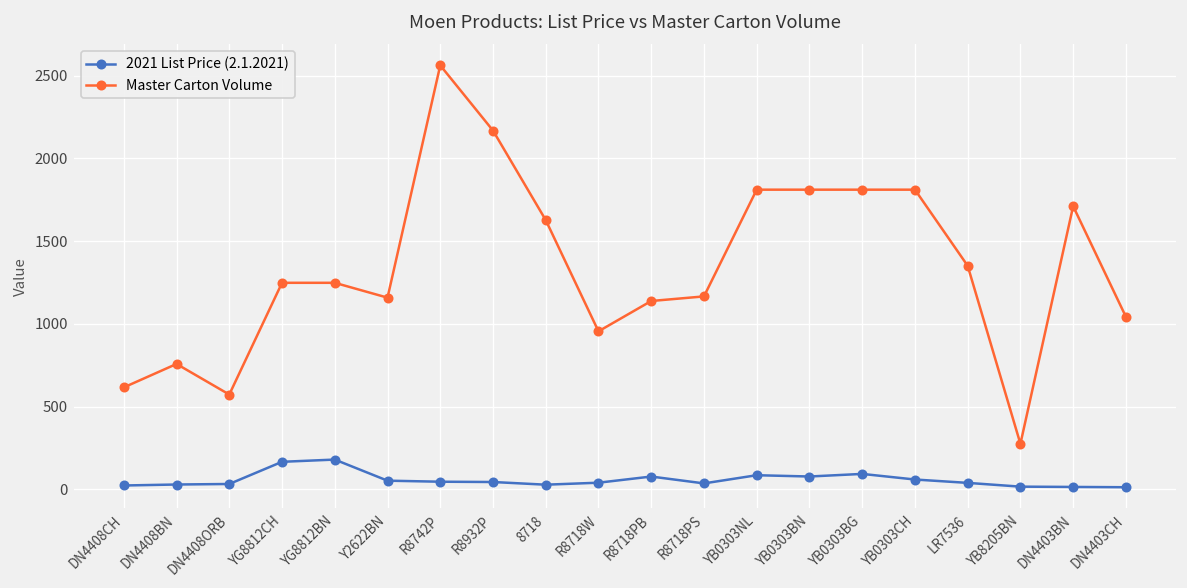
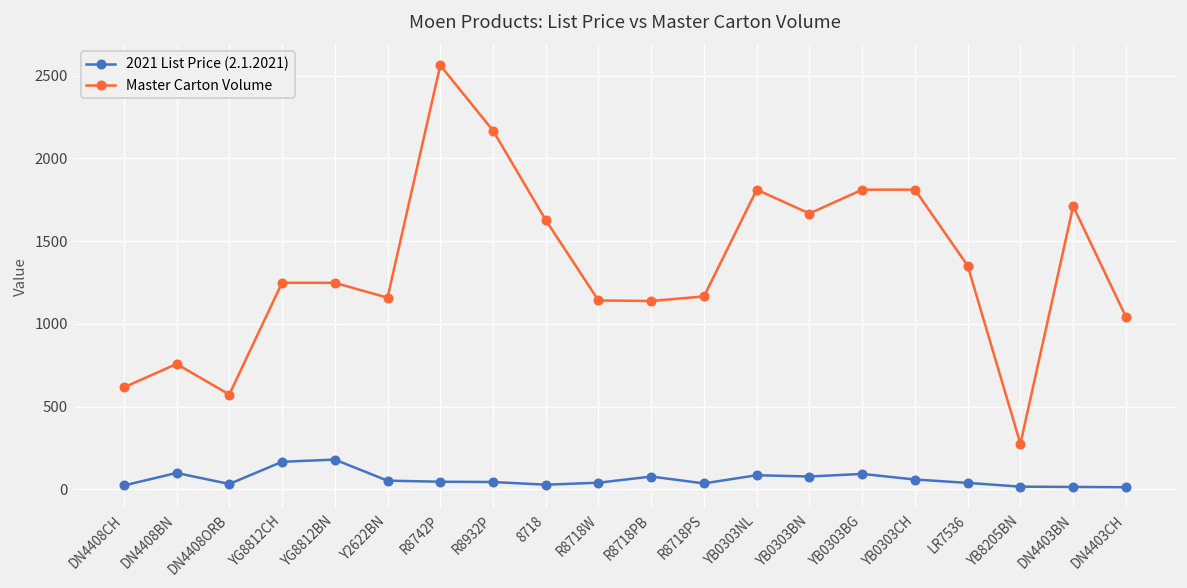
  {
    "2021 List Price (2.1.2021)": {
      "DN4408CH": 20,
-     "DN4408BN": 30,
+     "DN4408BN": 100,
      "DN4408ORB": 30,
      "YG8812CH": 170,
      "YG8812BN": 180,
      "Y2622BN": 50,
      "R8742P": 50,
      "R8932P": 50,
      "8718": 30,
      "R8718W": 40,
      "R8718PB": 80,
      "R8718PS": 40,
      "YB0303NL": 90,
      "YB0303BN": 80,
      "YB0303BG": 90,
      "YB0303CH": 60,
      "LR7536": 40,
      "YB8205BN": 20,
      "DN4403BN": 20,
      "DN4403CH": 10
    },
    "Master Carton Volume": {
      "DN4408CH": 620,
      "DN4408BN": 760,
      "DN4408ORB": 570,
      "YG8812CH": 1250,
      "YG8812BN": 1250,
      "Y2622BN": 1160,
      "R8742P": 2560,
      "R8932P": 2170,
      "8718": 1630,
-     "R8718W": 960,
+     "R8718W": 1140,
      "R8718PB": 1140,
      "R8718PS": 1170,
      "YB0303NL": 1810,
-     "YB0303BN": 1810,
+     "YB0303BN": 1670,
      "YB0303BG": 1810,
      "YB0303CH": 1810,
      "LR7536": 1350,
      "YB8205BN": 280,
      "DN4403BN": 1710,
      "DN4403CH": 1040
    }
  }
